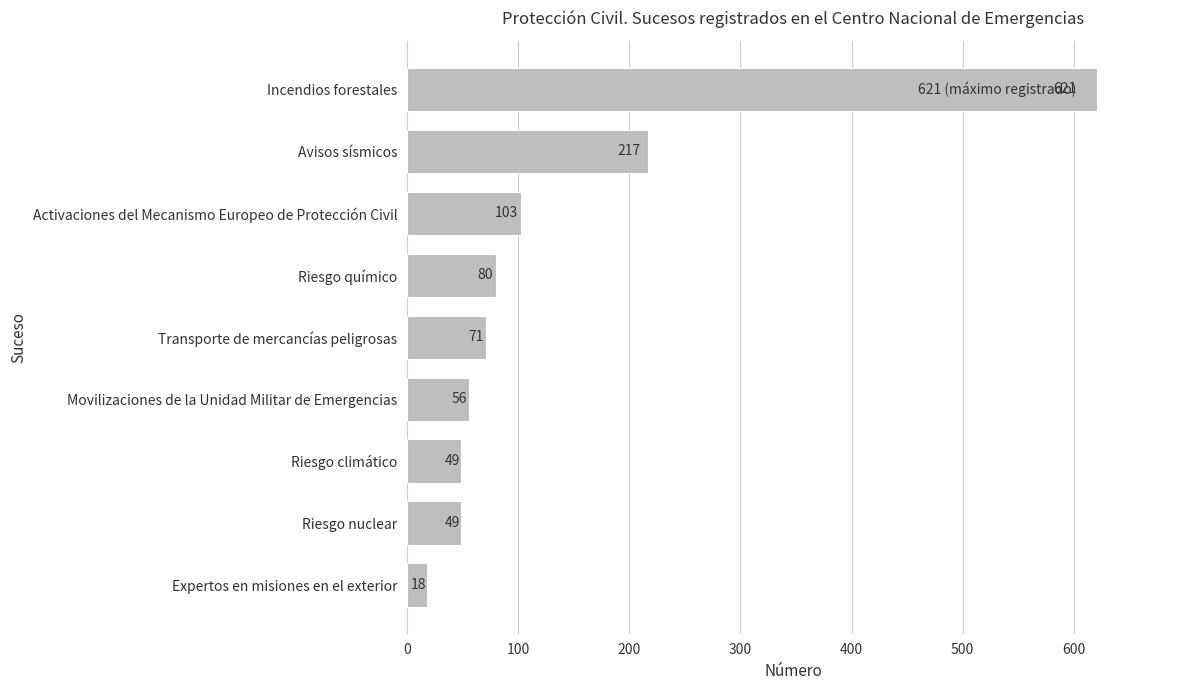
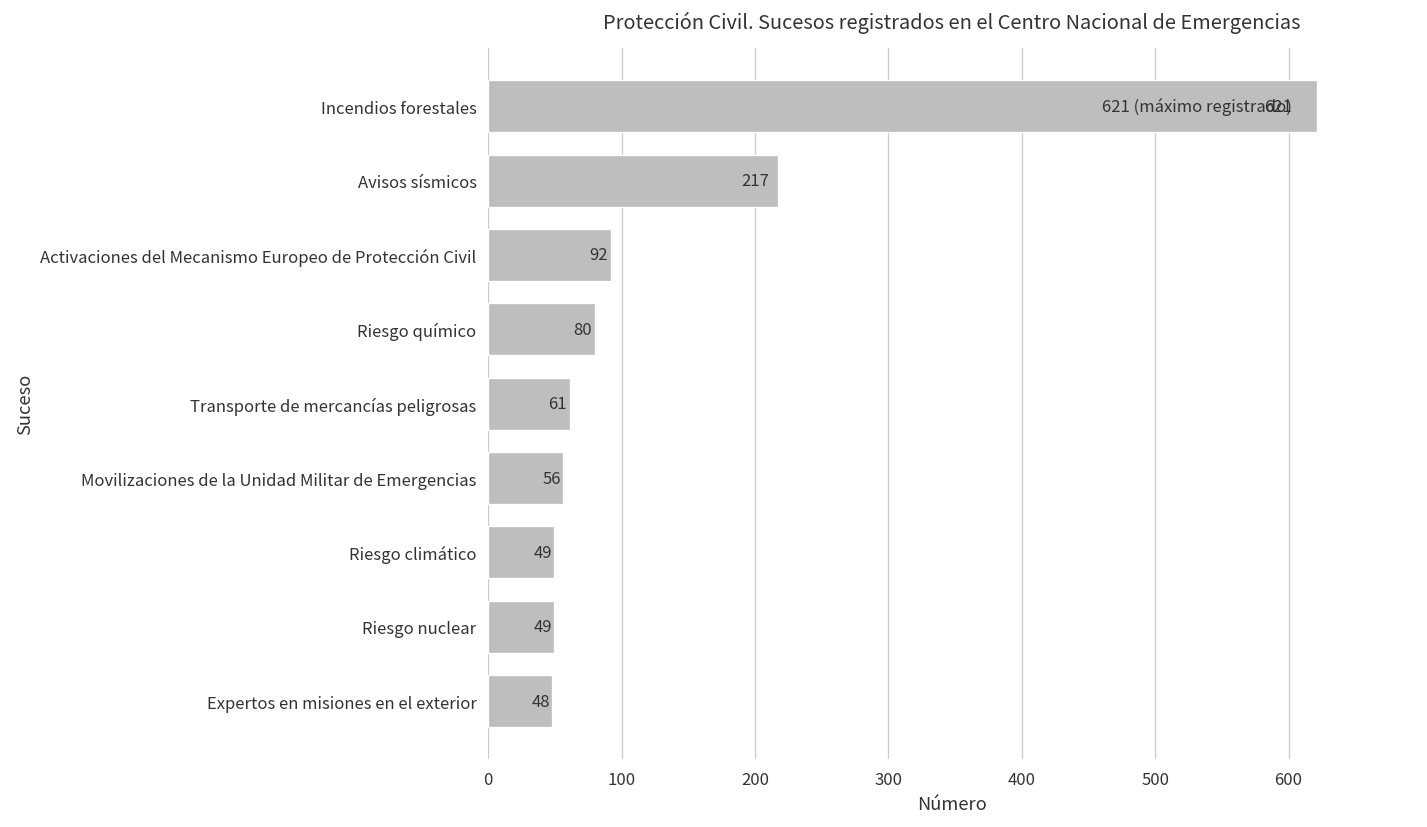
  {
    "Incendios forestales": 621,
    "Avisos sísmicos": 217,
-   "Activaciones del Mecanismo Europeo de Protección Civil": 103,
+   "Activaciones del Mecanismo Europeo de Protección Civil": 92,
    "Riesgo químico": 80,
-   "Transporte de mercancías peligrosas": 71,
+   "Transporte de mercancías peligrosas": 61,
    "Movilizaciones de la Unidad Militar de Emergencias": 56,
    "Riesgo climático": 49,
    "Riesgo nuclear": 49,
-   "Expertos en misiones en el exterior": 18
+   "Expertos en misiones en el exterior": 48
  }
